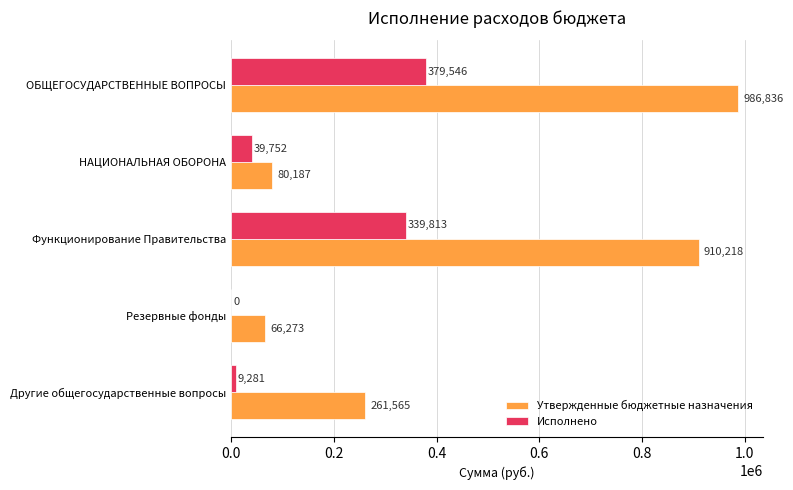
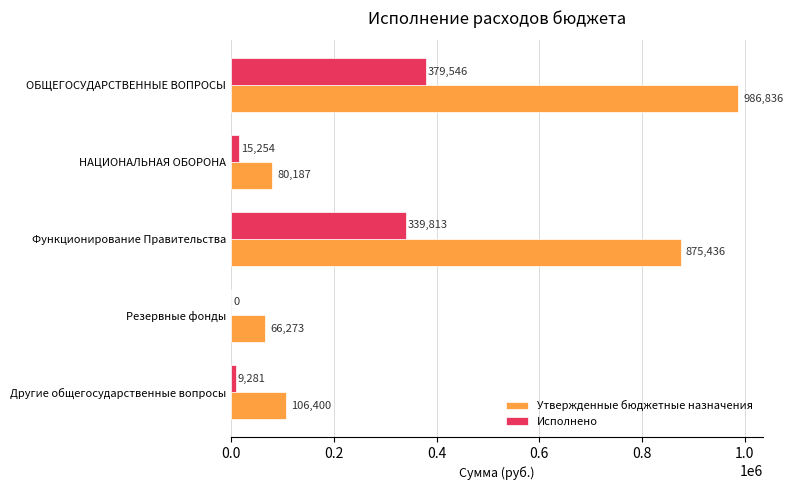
  {
    "Утвержденные бюджетные назначения": {
      "ОБЩЕГОСУДАРСТВЕННЫЕ ВОПРОСЫ": "986,836",
      "НАЦИОНАЛЬНАЯ ОБОРОНА": "80,187",
-     "Функционирование Правительства": "910,218",
+     "Функционирование Правительства": "875,436",
      "Резервные фонды": "66,273",
-     "Другие общегосударственные вопросы": "261,565"
+     "Другие общегосударственные вопросы": "106,400"
    },
    "Исполнено": {
      "ОБЩЕГОСУДАРСТВЕННЫЕ ВОПРОСЫ": "379,546",
-     "НАЦИОНАЛЬНАЯ ОБОРОНА": "39,752",
+     "НАЦИОНАЛЬНАЯ ОБОРОНА": "15,254",
      "Функционирование Правительства": "339,813",
      "Резервные фонды": "0",
      "Другие общегосударственные вопросы": "9,281"
    }
  }
